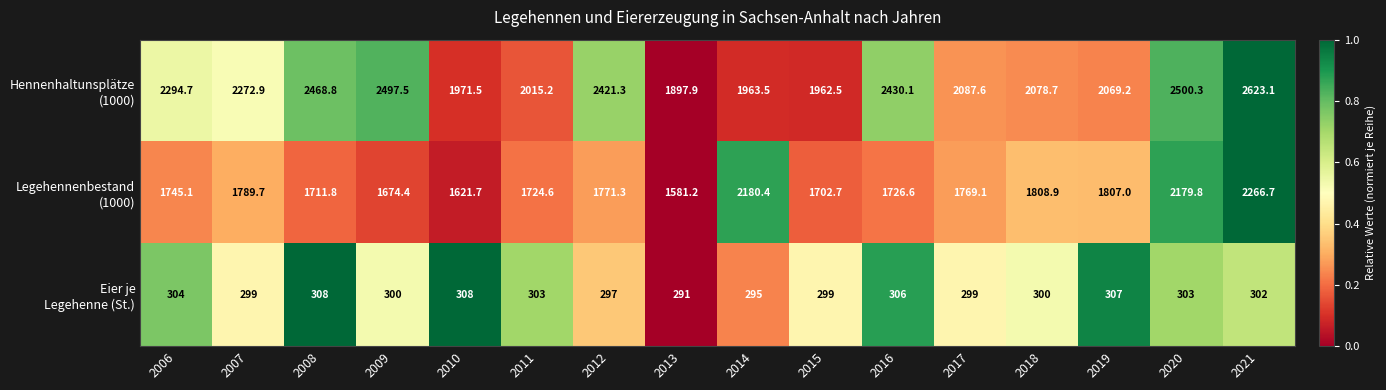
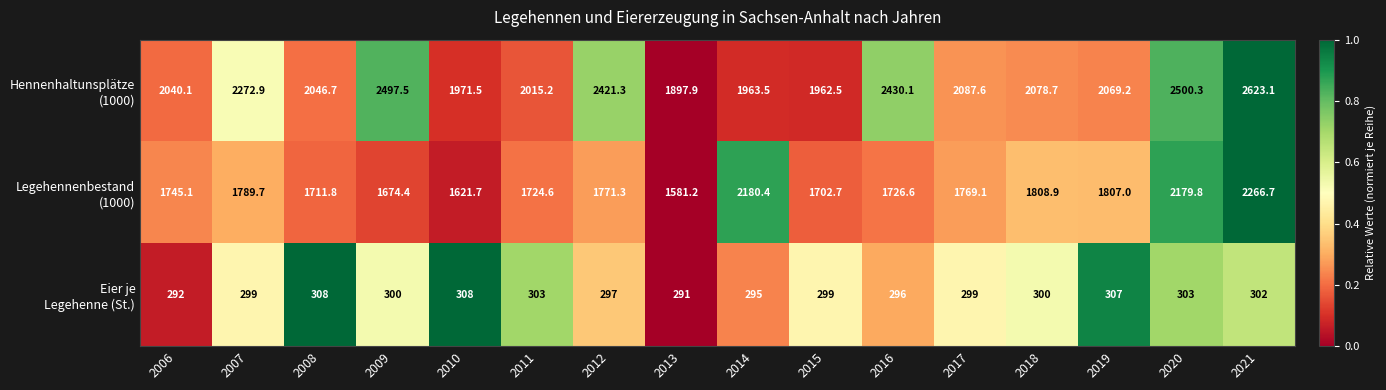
  {
    "Hennenhaltunsplätze (1000)": {
-     "2006": 2294.7,
+     "2006": 2040.1,
      "2007": 2272.9,
-     "2008": 2468.8,
+     "2008": 2046.7,
      "2009": 2497.5,
      "2010": 1971.5,
      "2011": 2015.2,
      "2012": 2421.3,
      "2013": 1897.9,
      "2014": 1963.5,
      "2015": 1962.5,
      "2016": 2430.1,
      "2017": 2087.6,
      "2018": 2078.7,
      "2019": 2069.2,
      "2020": 2500.3,
      "2021": 2623.1
    },
    "Legehennenbestand (1000)": {
      "2006": 1745.1,
      "2007": 1789.7,
      "2008": 1711.8,
      "2009": 1674.4,
      "2010": 1621.7,
      "2011": 1724.6,
      "2012": 1771.3,
      "2013": 1581.2,
      "2014": 2180.4,
      "2015": 1702.7,
      "2016": 1726.6,
      "2017": 1769.1,
      "2018": 1808.9,
      "2019": 1807.0,
      "2020": 2179.8,
      "2021": 2266.7
    },
    "Eier je Legehenne (St.)": {
-     "2006": 304,
+     "2006": 292,
      "2007": 299,
      "2008": 308,
      "2009": 300,
      "2010": 308,
      "2011": 303,
      "2012": 297,
      "2013": 291,
      "2014": 295,
      "2015": 299,
-     "2016": 306,
+     "2016": 296,
      "2017": 299,
      "2018": 300,
      "2019": 307,
      "2020": 303,
      "2021": 302
    }
  }
